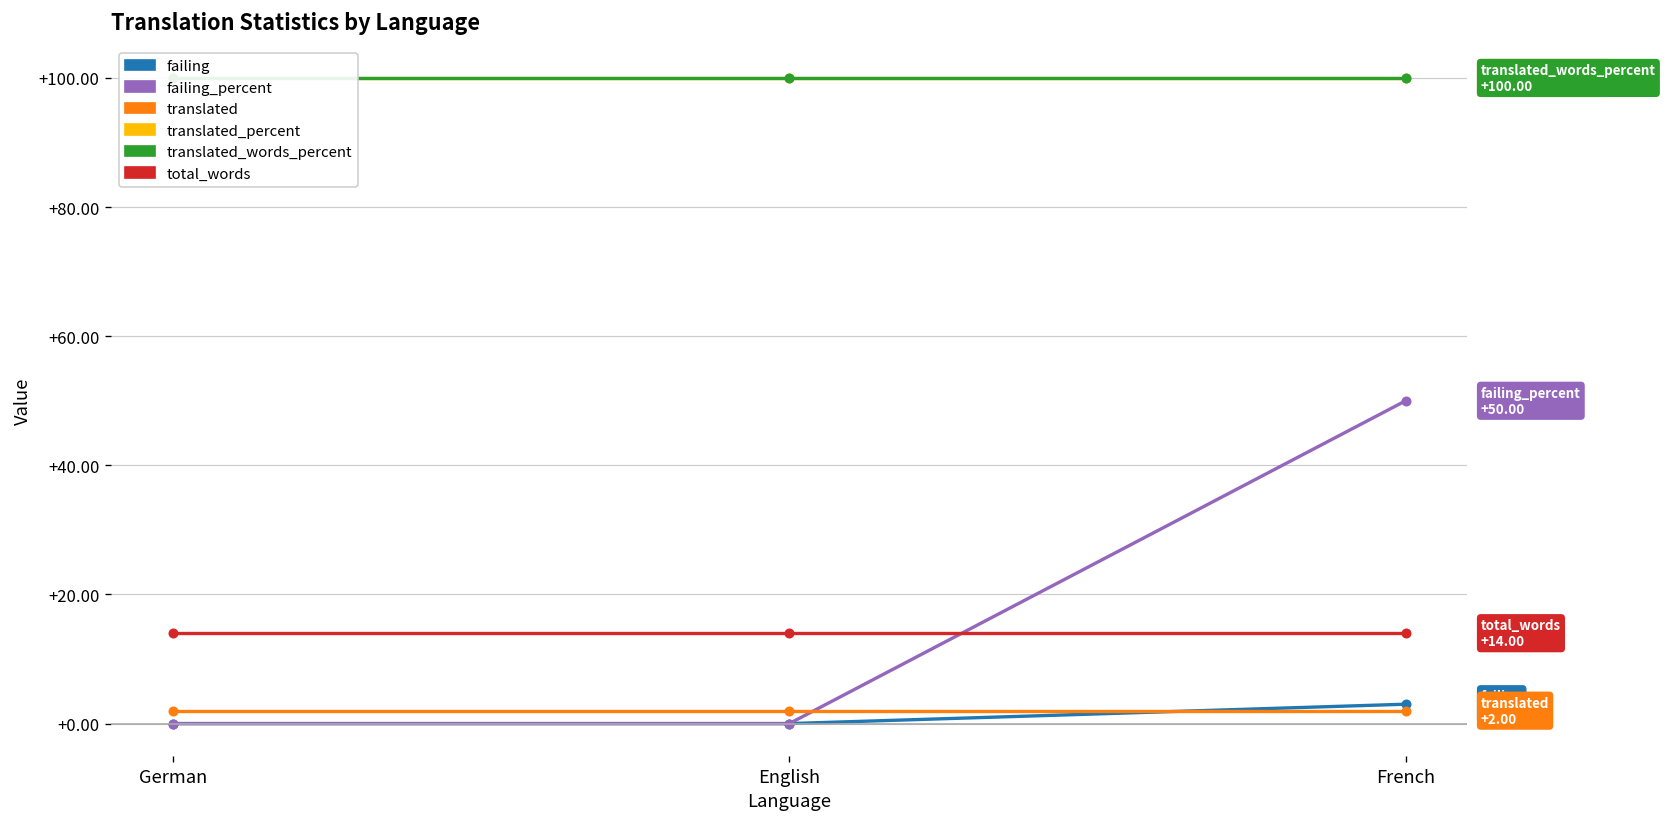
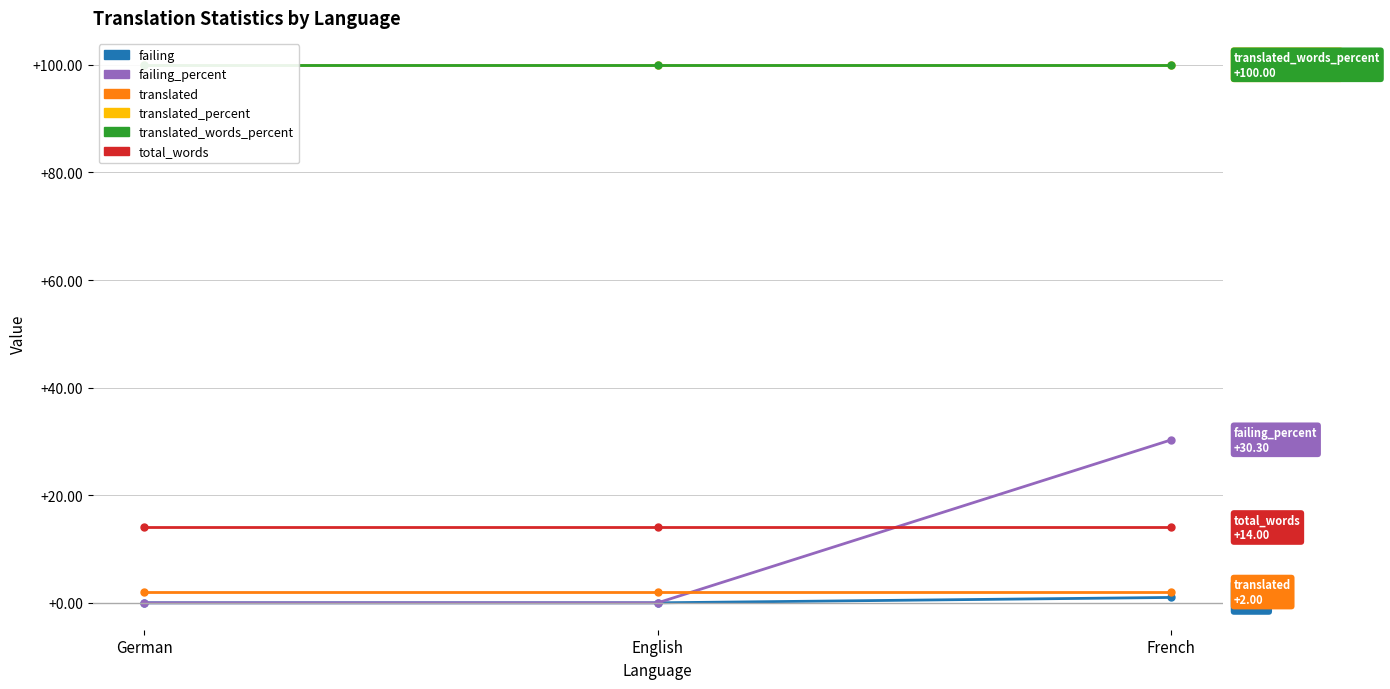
  {
    "failing": {
-     "French": "+3.00"
+     "French": "+1.00"
    },
    "failing_percent": {
-     "French": "+50.00"
+     "French": "+30.30"
    },
    "translated": {
      "German": "+2",
      "English": "+2",
      "French": "+2"
    },
    "translated_words_percent": {
      "English": "+100",
      "French": "+100"
    },
    "total_words": {
      "German": "+14",
      "English": "+14",
      "French": "+14"
    }
  }
